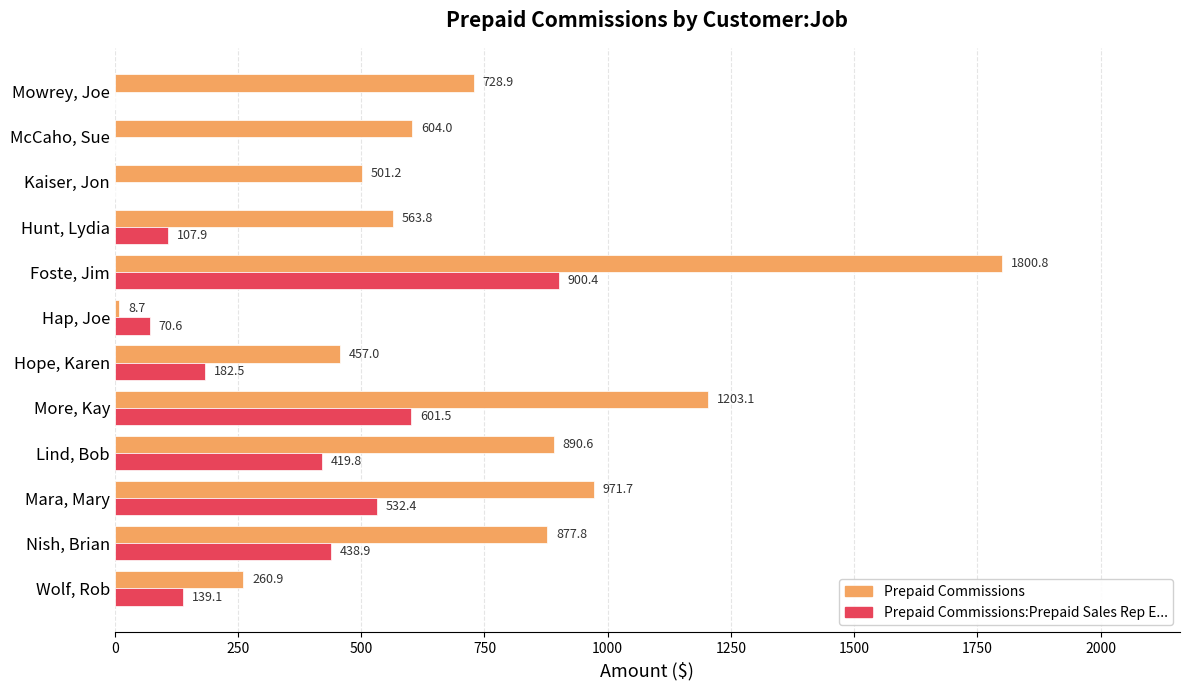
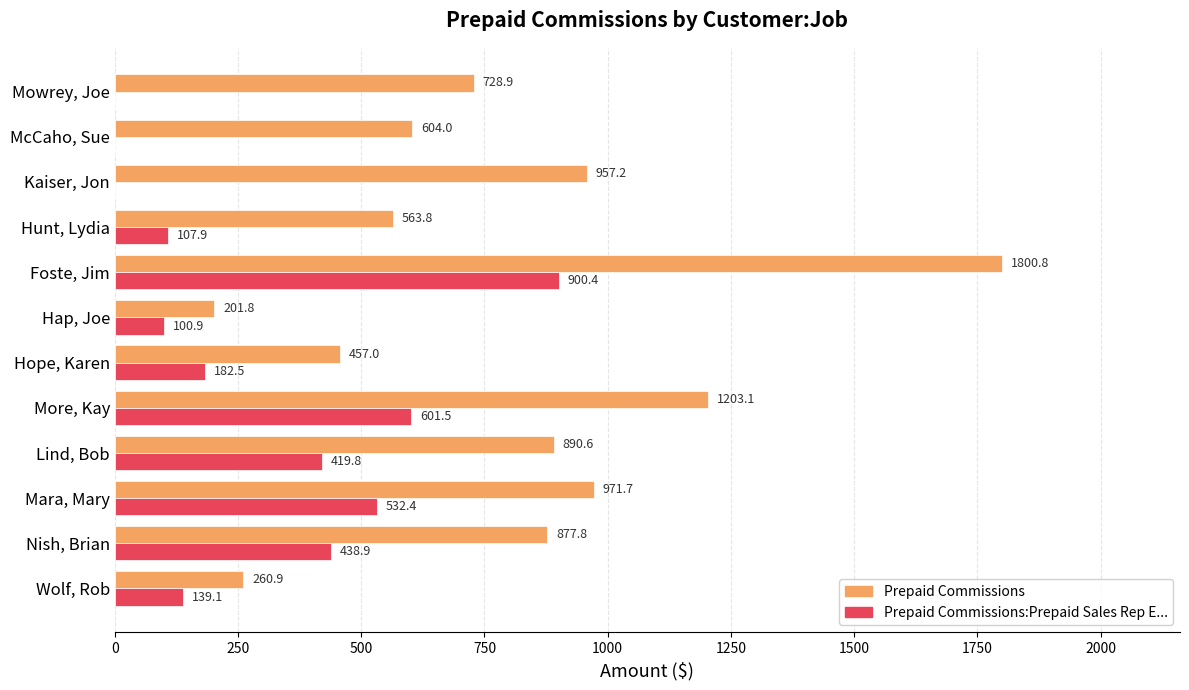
  {
    "Prepaid Commissions": {
      "Mowrey, Joe": 728.9,
      "McCaho, Sue": 604.0,
-     "Kaiser, Jon": 501.2,
+     "Kaiser, Jon": 957.2,
      "Hunt, Lydia": 563.8,
      "Foste, Jim": 1800.8,
-     "Hap, Joe": 8.7,
+     "Hap, Joe": 201.8,
      "Hope, Karen": 457.0,
      "More, Kay": 1203.1,
      "Lind, Bob": 890.6,
      "Mara, Mary": 971.7,
      "Nish, Brian": 877.8,
      "Wolf, Rob": 260.9
    },
    "Prepaid Commissions:Prepaid Sales Rep E...": {
      "Hunt, Lydia": 107.9,
      "Foste, Jim": 900.4,
-     "Hap, Joe": 70.6,
+     "Hap, Joe": 100.9,
      "Hope, Karen": 182.5,
      "More, Kay": 601.5,
      "Lind, Bob": 419.8,
      "Mara, Mary": 532.4,
      "Nish, Brian": 438.9,
      "Wolf, Rob": 139.1
    }
  }
